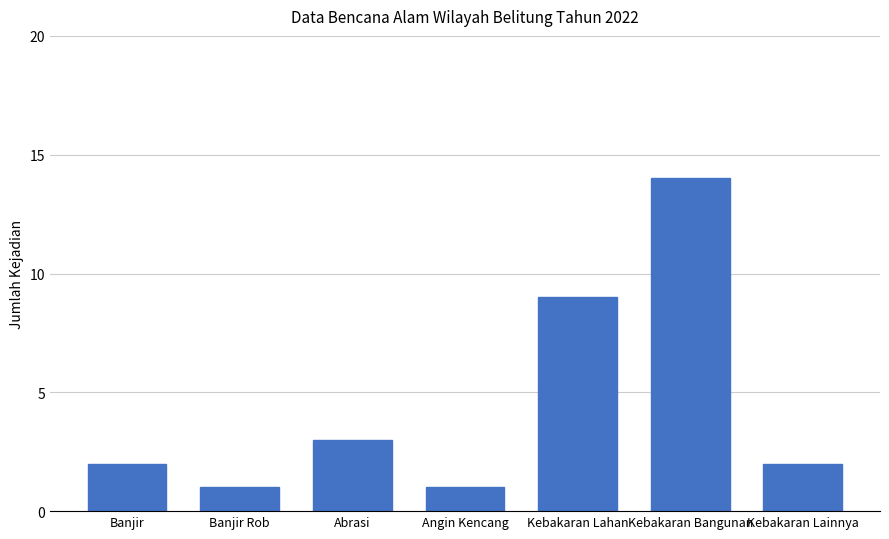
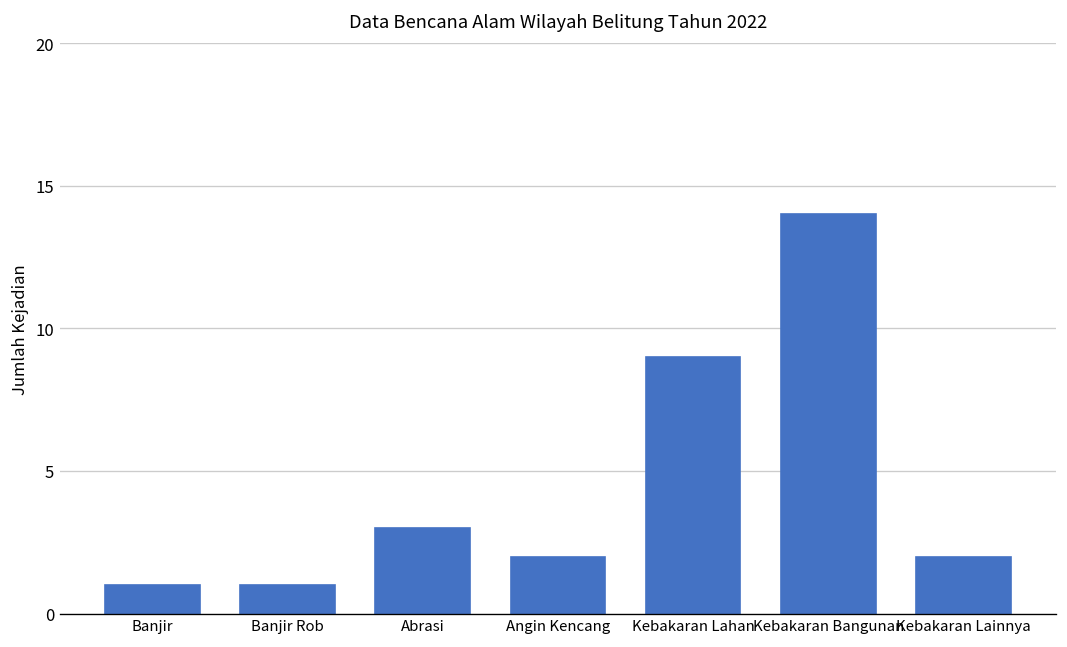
  {
-   "Banjir": 2,
+   "Banjir": 1,
    "Banjir Rob": 1,
    "Abrasi": 3,
-   "Angin Kencang": 1,
+   "Angin Kencang": 2,
    "Kebakaran Lahan": 9,
    "Kebakaran Bangunan": 14,
    "Kebakaran Lainnya": 2
  }
